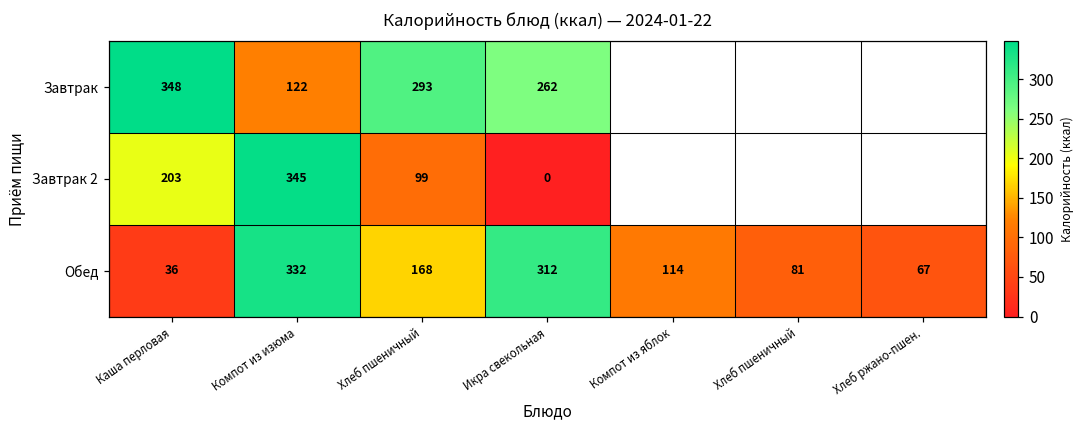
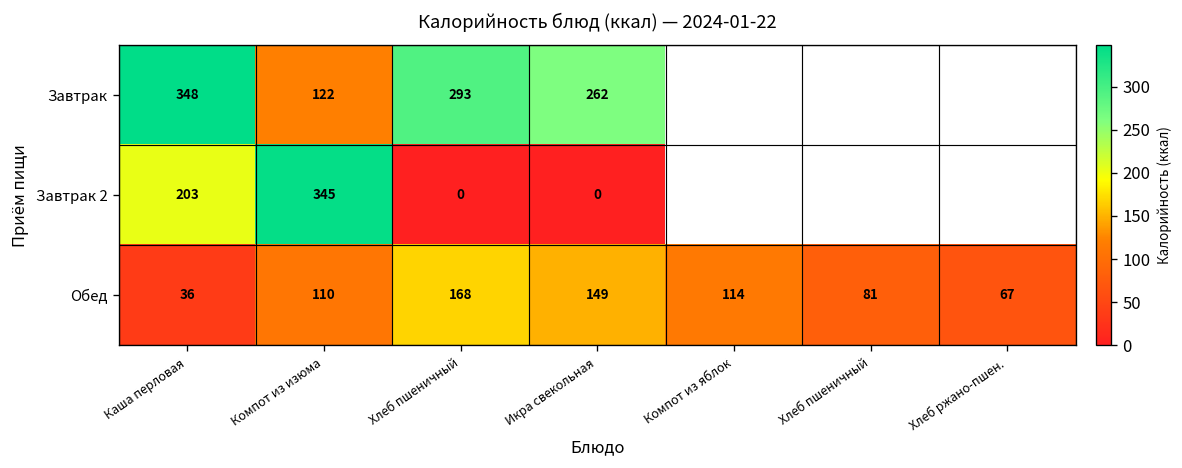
  {
    "Завтрак": {
      "Каша перловая": 348,
      "Компот из изюма": 122,
      "Хлеб пшеничный": 293,
      "Икра свекольная": 262
    },
    "Завтрак 2": {
      "Каша перловая": 203,
      "Компот из изюма": 345,
-     "Хлеб пшеничный": 99,
+     "Хлеб пшеничный": 0,
      "Икра свекольная": 0
    },
    "Обед": {
      "Каша перловая": 36,
-     "Компот из изюма": 332,
-     "Икра свекольная": 312,
+     "Компот из изюма": 110,
+     "Икра свекольная": 149,
      "Компот из яблок": 114,
      "Хлеб ржано-пшен.": 67
    }
  }
